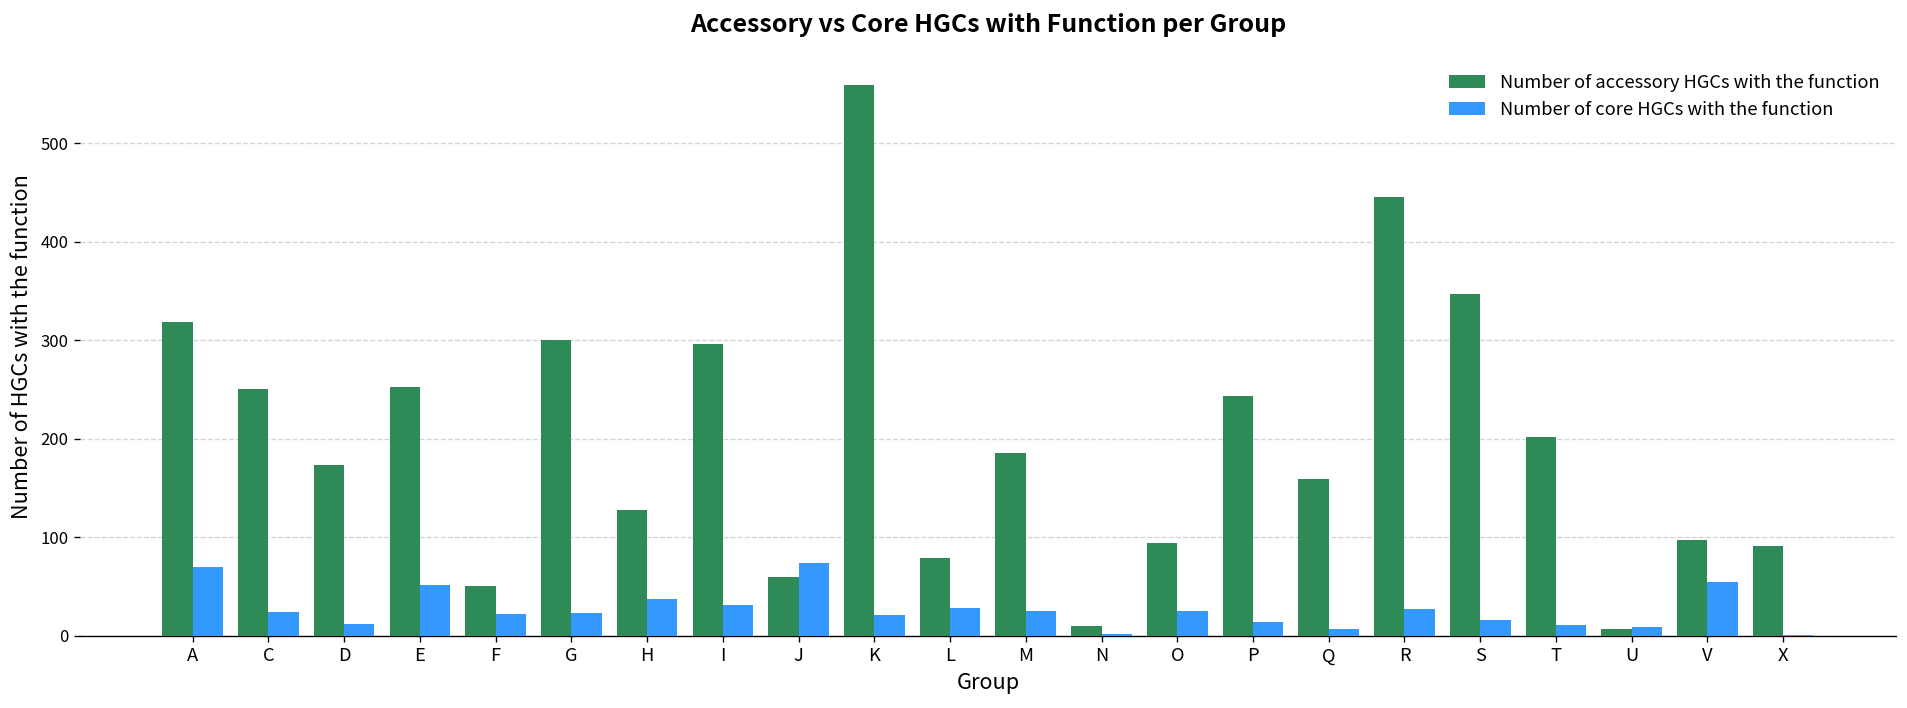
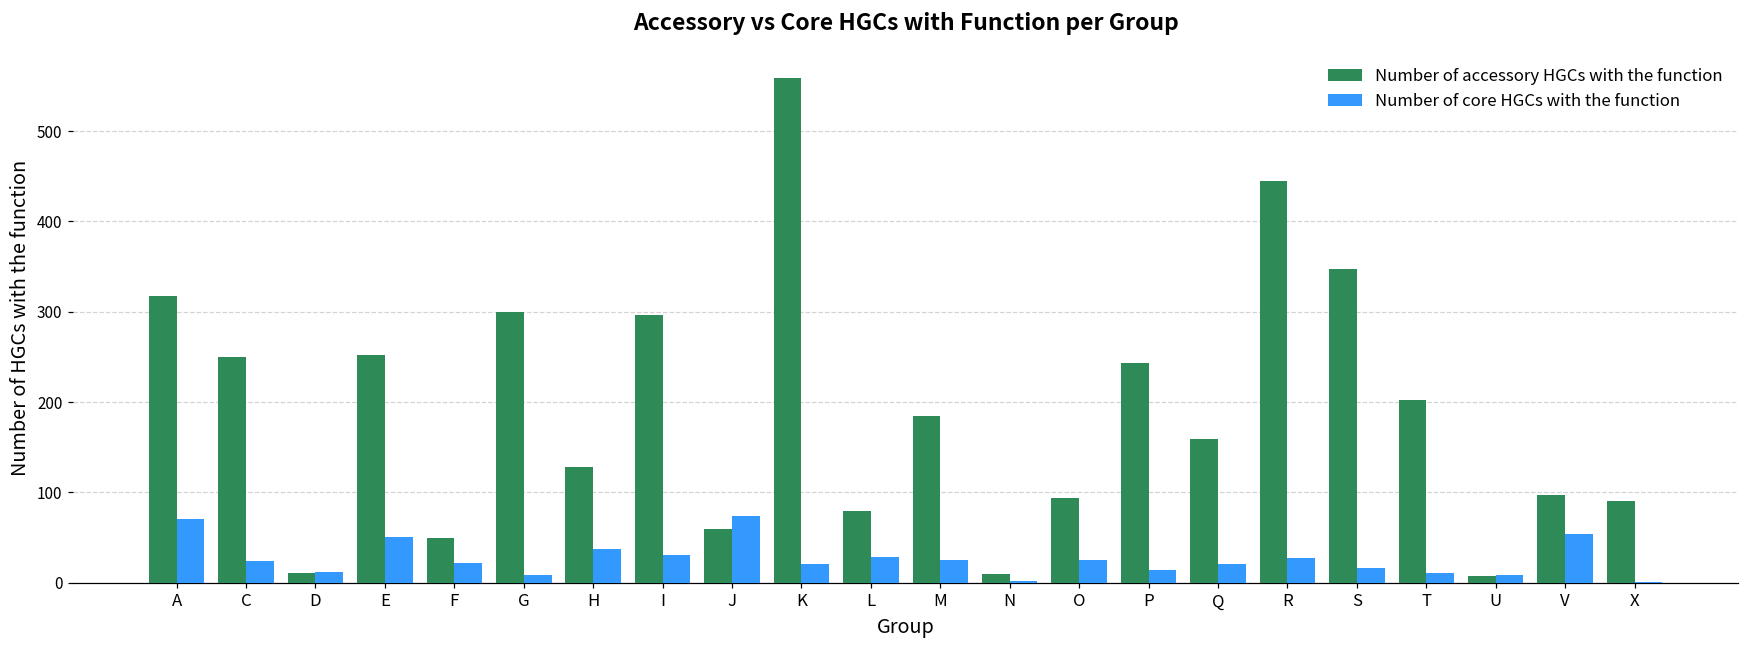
  {
    "Number of accessory HGCs with the function": {
      "A": 320,
      "C": 250,
-     "D": 170,
+     "D": 10,
      "E": 250,
      "F": 50,
      "G": 300,
      "H": 130,
      "I": 300,
      "J": 60,
      "K": 560,
      "L": 80,
      "M": 190,
      "N": 10,
      "O": 90,
      "P": 240,
      "Q": 160,
      "R": 450,
      "S": 350,
      "T": 200,
      "U": 10,
      "V": 100,
      "X": 90
    },
    "Number of core HGCs with the function": {
      "A": 70,
      "C": 20,
      "D": 10,
      "E": 50,
      "F": 20,
-     "G": 20,
+     "G": 10,
      "H": 40,
      "I": 30,
      "J": 70,
      "K": 20,
      "L": 30,
      "M": 30,
      "O": 30,
      "P": 10,
-     "Q": 10,
+     "Q": 20,
      "R": 30,
      "S": 20,
      "T": 10,
      "U": 10,
      "V": 50
    }
  }
